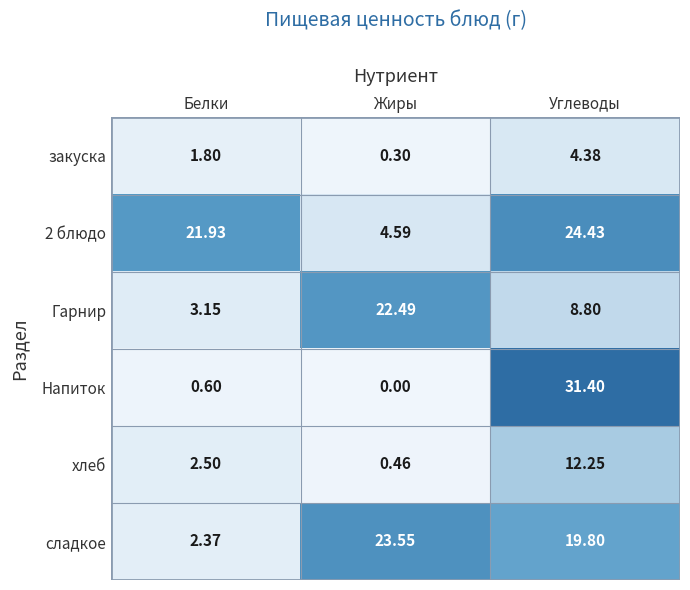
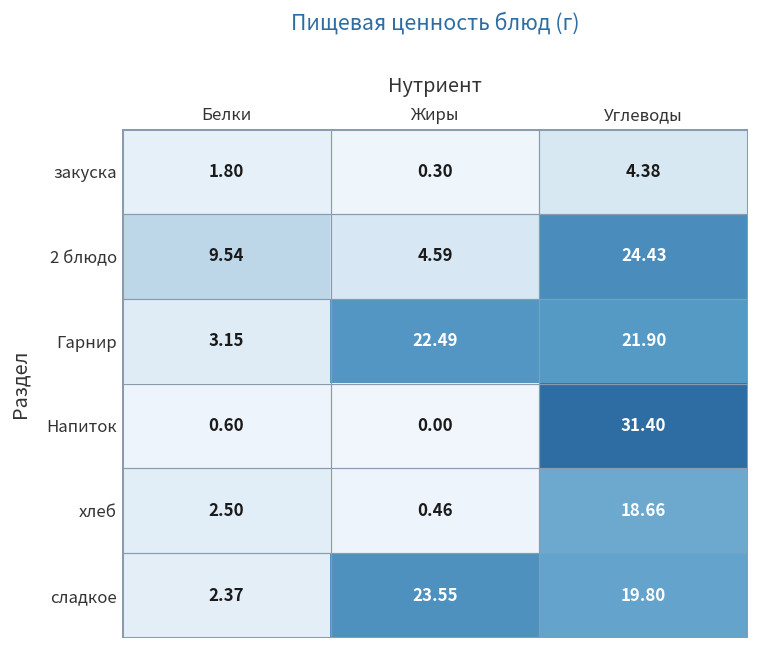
  {
    "закуска": {
      "Белки": 1.80,
      "Жиры": 0.30,
      "Углеводы": 4.38
    },
    "2 блюдо": {
-     "Белки": 21.93,
+     "Белки": 9.54,
      "Жиры": 4.59,
      "Углеводы": 24.43
    },
    "Гарнир": {
      "Белки": 3.15,
      "Жиры": 22.49,
-     "Углеводы": 8.80
+     "Углеводы": 21.90
    },
    "Напиток": {
      "Белки": 0.60,
      "Жиры": 0.00,
      "Углеводы": 31.40
    },
    "хлеб": {
      "Белки": 2.50,
      "Жиры": 0.46,
-     "Углеводы": 12.25
+     "Углеводы": 18.66
    },
    "сладкое": {
      "Белки": 2.37,
      "Жиры": 23.55,
      "Углеводы": 19.80
    }
  }
